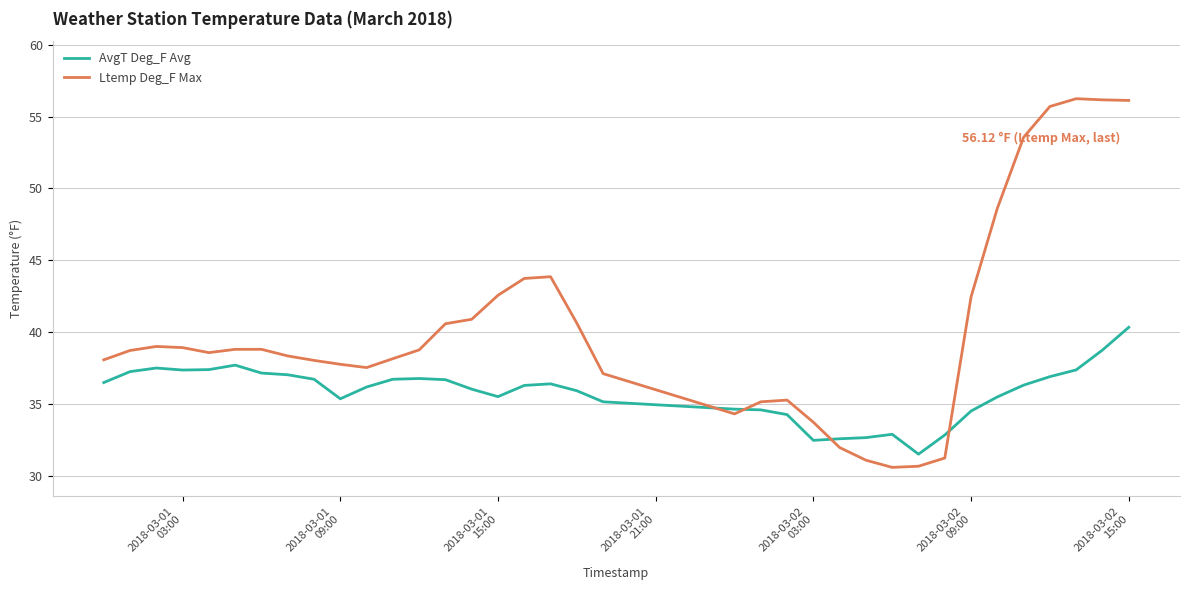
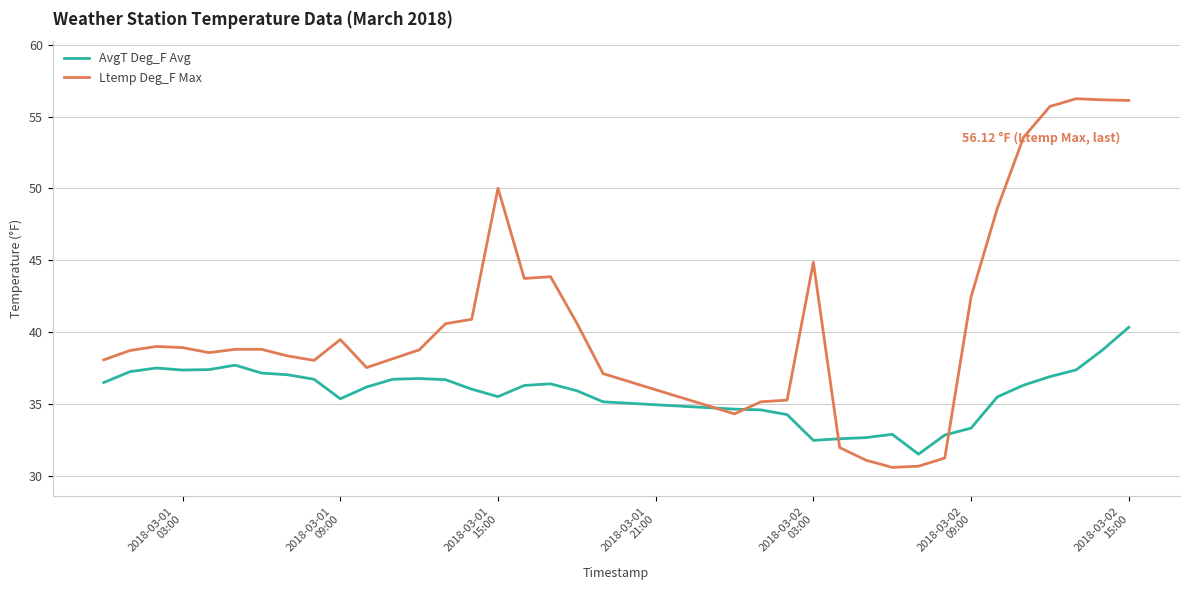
  {
    "AvgT Deg_F Avg": {
      "2018-03-01 03:00": 37.4,
      "2018-03-01 09:00": 35.4,
      "2018-03-01 15:00": 35.5,
      "2018-03-02 03:00": 32.5,
-     "2018-03-02 09:00": 34.5,
+     "2018-03-02 09:00": 33.3,
      "2018-03-02 15:00": 40.3
    },
    "Ltemp Deg_F Max": {
      "2018-03-01 03:00": 38.9,
-     "2018-03-01 09:00": 37.8,
-     "2018-03-01 15:00": 42.6,
-     "2018-03-02 03:00": 33.7,
+     "2018-03-01 09:00": 39.5,
+     "2018-03-01 15:00": 50.0,
+     "2018-03-02 03:00": 44.9,
      "2018-03-02 09:00": 42.5,
      "2018-03-02 15:00": 56.1
    }
  }
